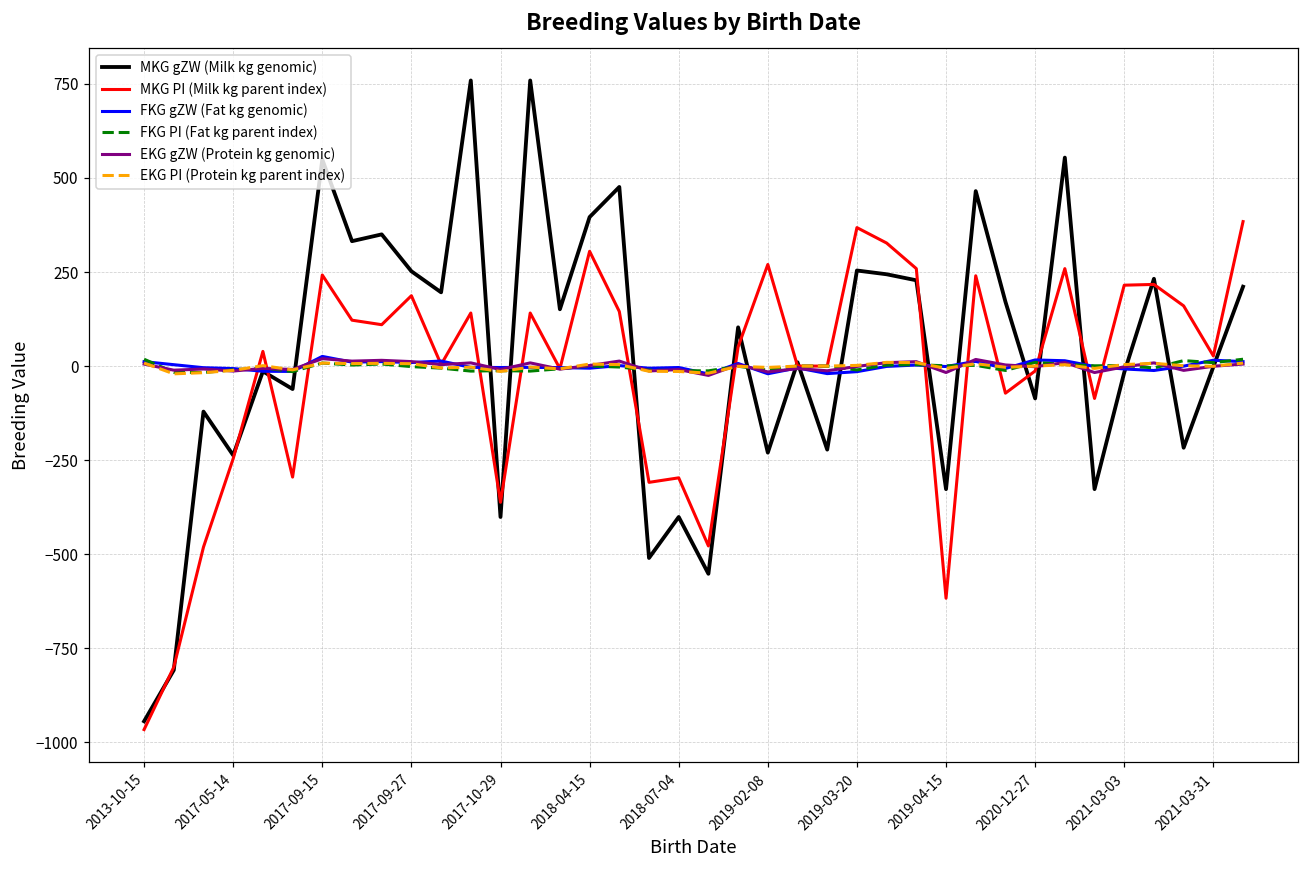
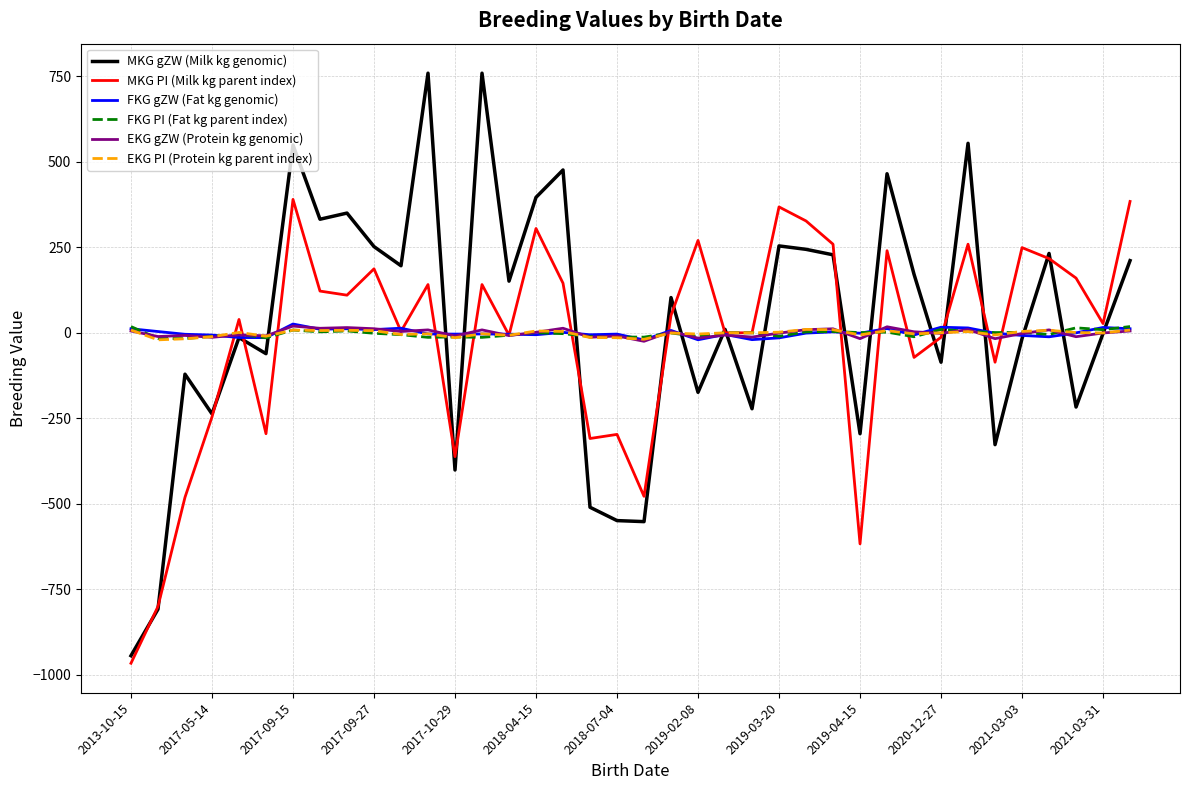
  {
    "MKG gZW (Milk kg genomic)": {
      "2013-10-15": -940,
      "2017-05-14": -240,
      "2017-10-29": -400,
      "2018-04-15": 400,
-     "2018-07-04": -400,
-     "2019-02-08": -230,
-     "2019-04-15": -330,
+     "2018-07-04": -550,
+     "2019-02-08": -170,
+     "2019-04-15": -300,
      "2020-12-27": -90,
      "2021-03-03": -20
    },
    "MKG PI (Milk kg parent index)": {
      "2013-10-15": -970,
      "2017-05-14": -250,
-     "2017-09-15": 240,
+     "2017-09-15": 390,
      "2017-10-29": -360,
      "2018-04-15": 310,
      "2018-07-04": -300,
      "2019-02-08": 270,
      "2019-04-15": -620,
      "2020-12-27": -10,
-     "2021-03-03": 220,
+     "2021-03-03": 250,
      "2021-03-31": 30
    },
    "EKG gZW (Protein kg genomic)": {
      "2019-04-15": -20
    }
  }
